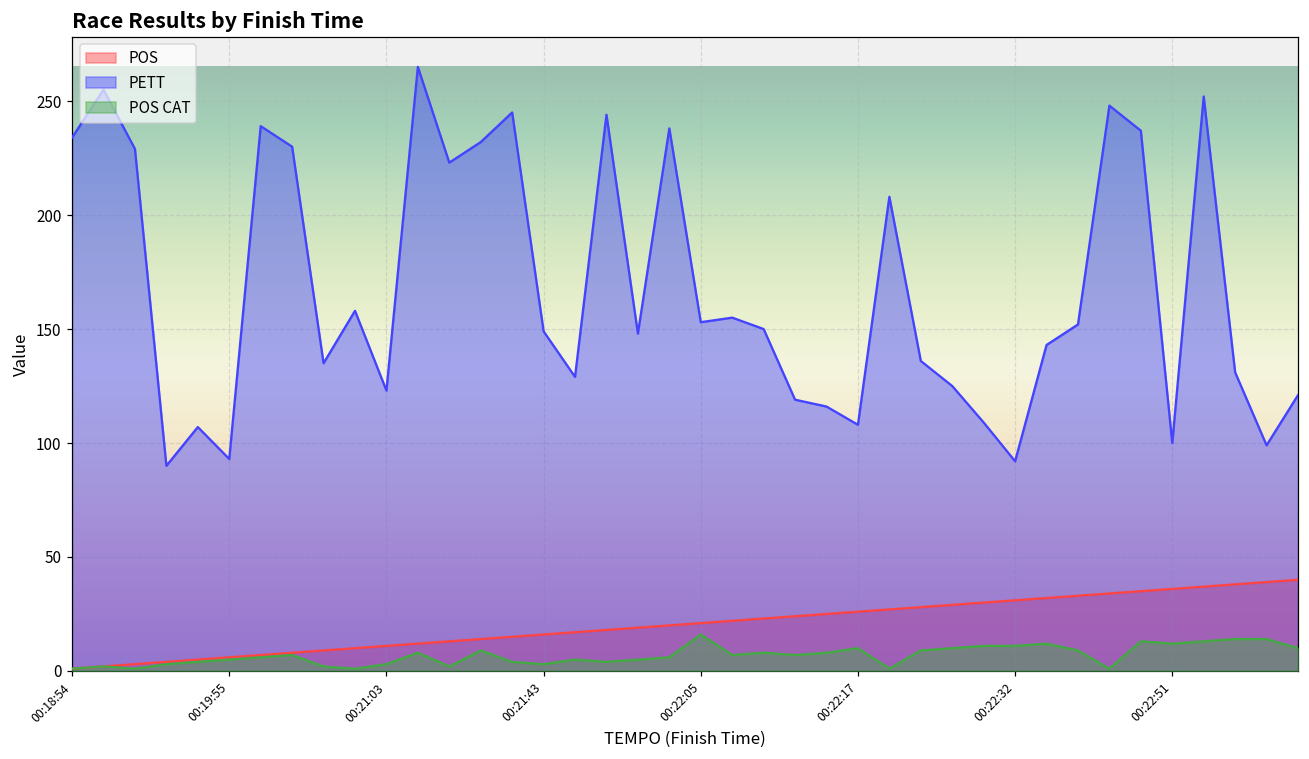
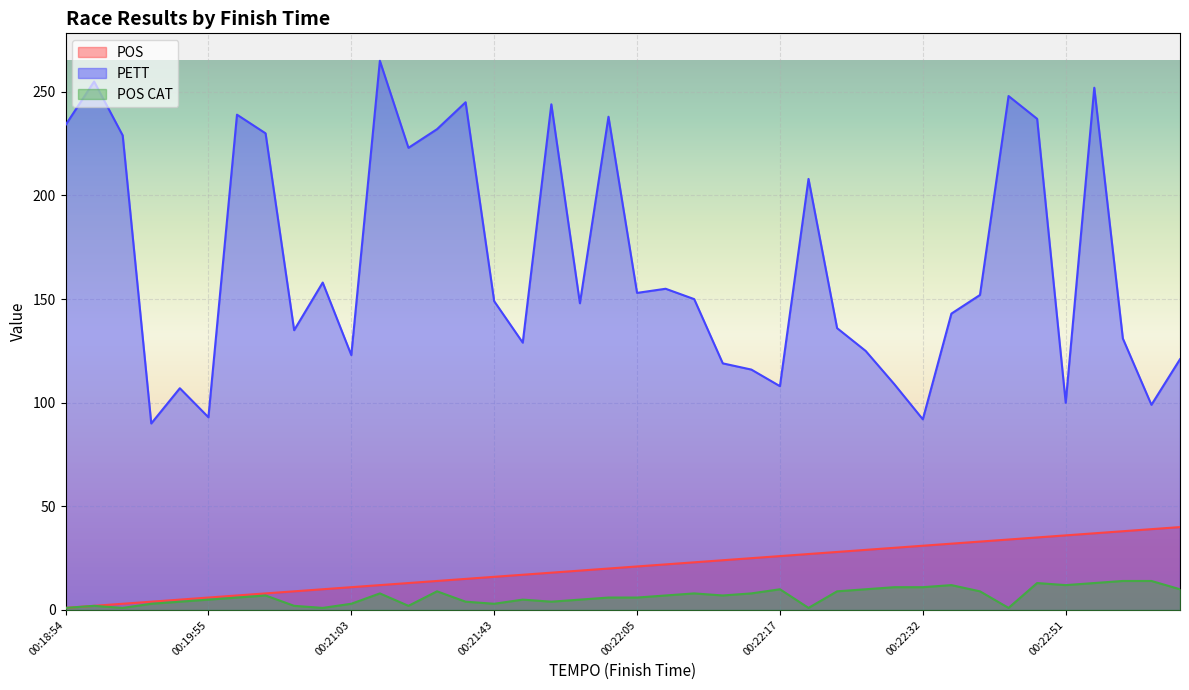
  {
    "POS": {
      "00:21:03": 11,
      "00:21:43": 16,
      "00:22:05": 21,
      "00:22:17": 26,
      "00:22:32": 31,
      "00:22:51": 36
    },
    "PETT": {
      "00:18:54": 234,
      "00:19:55": 93,
      "00:21:03": 123,
      "00:21:43": 149,
      "00:22:05": 153,
      "00:22:17": 108,
      "00:22:32": 92,
      "00:22:51": 100
    },
    "POS CAT": {
      "00:21:03": 3,
      "00:21:43": 3,
-     "00:22:05": 16,
+     "00:22:05": 6,
      "00:22:17": 10,
      "00:22:32": 11,
      "00:22:51": 12
    }
  }
